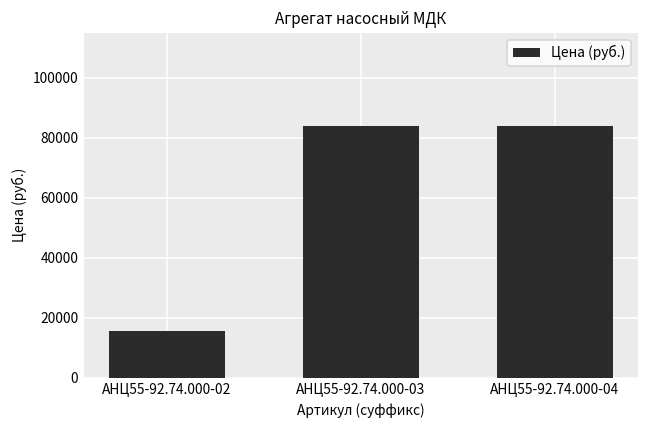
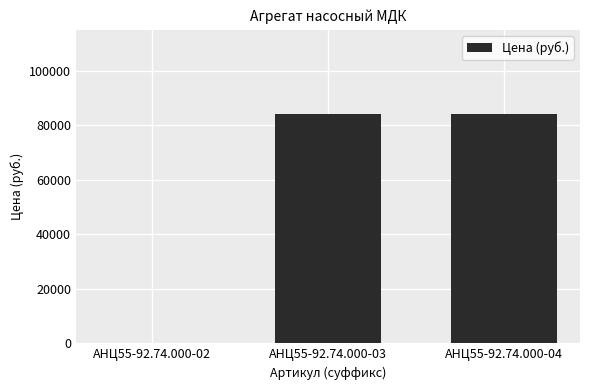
  {
-   "АНЦ55-92.74.000-02": 16000,
+   "АНЦ55-92.74.000-02": 0,
    "АНЦ55-92.74.000-03": 84000,
    "АНЦ55-92.74.000-04": 84000
  }
